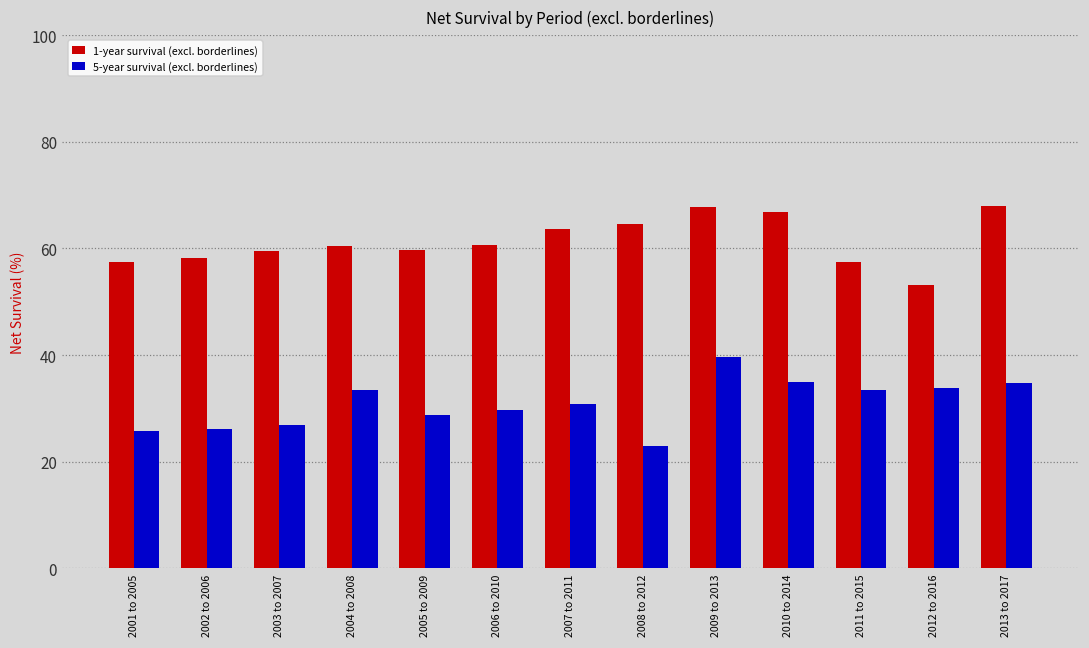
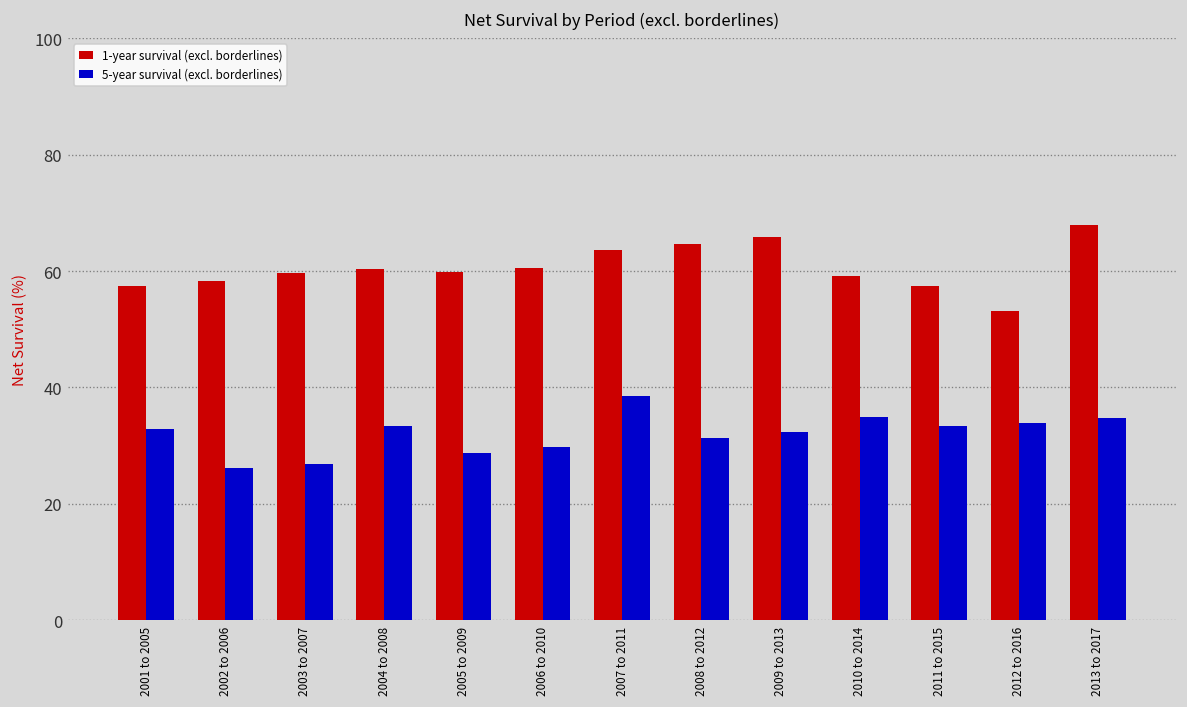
  {
    "1-year survival (excl. borderlines)": {
      "2001 to 2005": 58,
      "2002 to 2006": 58,
      "2003 to 2007": 60,
      "2004 to 2008": 60,
      "2005 to 2009": 60,
      "2006 to 2010": 61,
      "2007 to 2011": 64,
      "2008 to 2012": 65,
-     "2009 to 2013": 68,
-     "2010 to 2014": 67,
+     "2009 to 2013": 66,
+     "2010 to 2014": 59,
      "2011 to 2015": 57,
      "2012 to 2016": 53,
      "2013 to 2017": 68
    },
    "5-year survival (excl. borderlines)": {
-     "2001 to 2005": 26,
+     "2001 to 2005": 33,
      "2002 to 2006": 26,
      "2003 to 2007": 27,
      "2004 to 2008": 33,
      "2005 to 2009": 29,
      "2006 to 2010": 30,
-     "2007 to 2011": 31,
-     "2008 to 2012": 23,
-     "2009 to 2013": 40,
+     "2007 to 2011": 39,
+     "2008 to 2012": 31,
+     "2009 to 2013": 32,
      "2010 to 2014": 35,
      "2011 to 2015": 33,
      "2012 to 2016": 34,
      "2013 to 2017": 35
    }
  }
